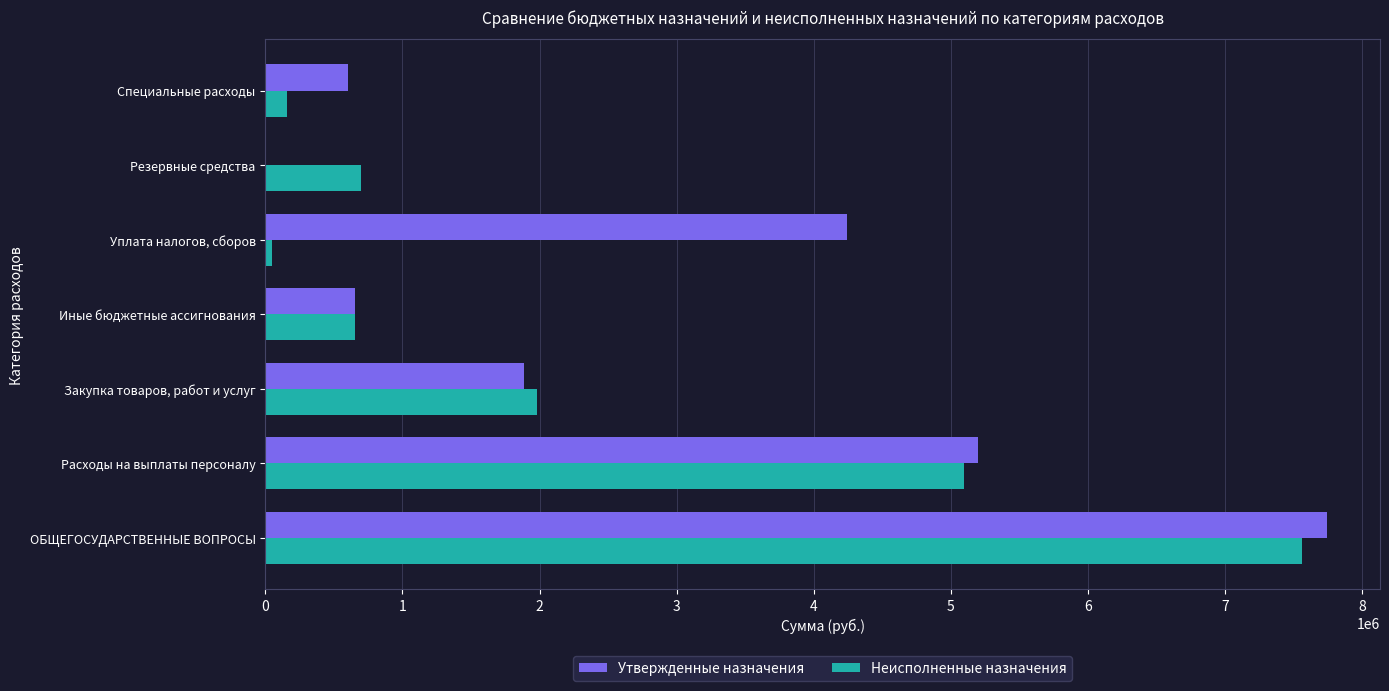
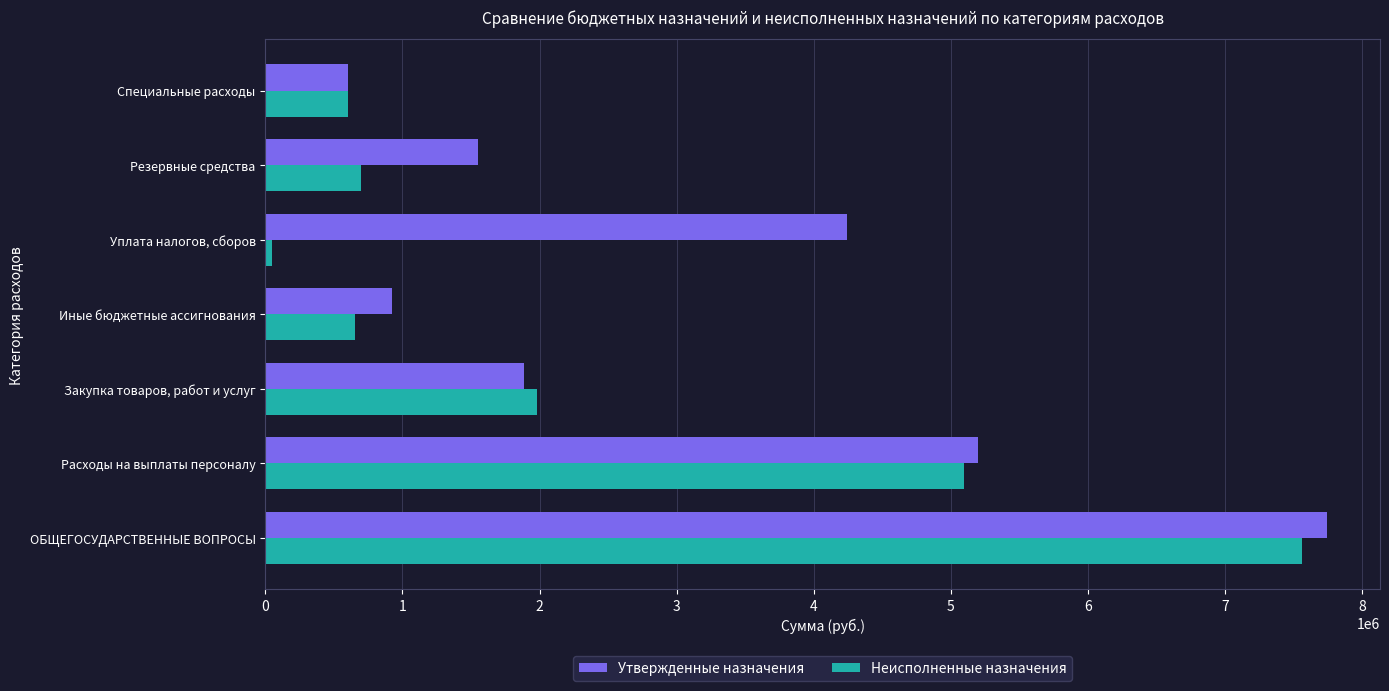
  {
    "Утвержденные назначения": {
      "Специальные расходы": 600000,
-     "Резервные средства": 10000,
+     "Резервные средства": 1550000,
      "Уплата налогов, сборов": 4250000,
-     "Иные бюджетные ассигнования": 650000,
+     "Иные бюджетные ассигнования": 930000,
      "Закупка товаров, работ и услуг": 1890000,
      "Расходы на выплаты персоналу": 5200000,
      "ОБЩЕГОСУДАРСТВЕННЫЕ ВОПРОСЫ": 7750000
    },
    "Неисполненные назначения": {
-     "Специальные расходы": 160000,
+     "Специальные расходы": 600000,
      "Резервные средства": 690000,
      "Уплата налогов, сборов": 50000,
      "Иные бюджетные ассигнования": 650000,
      "Закупка товаров, работ и услуг": 1980000,
      "Расходы на выплаты персоналу": 5100000,
      "ОБЩЕГОСУДАРСТВЕННЫЕ ВОПРОСЫ": 7560000
    }
  }
